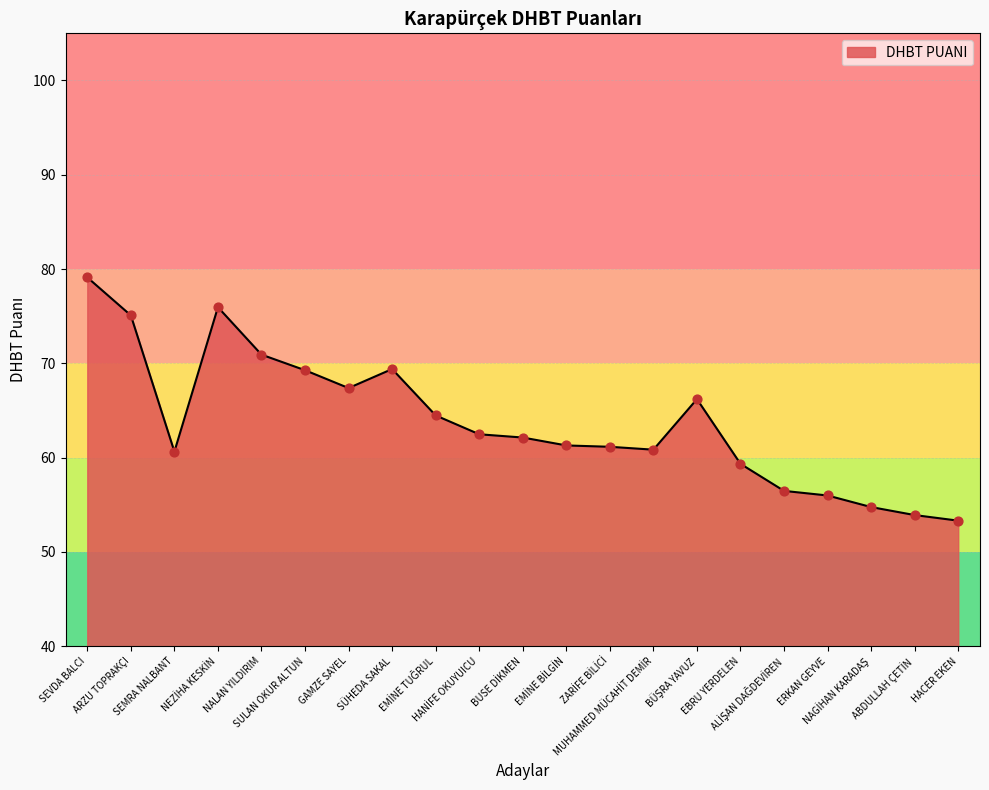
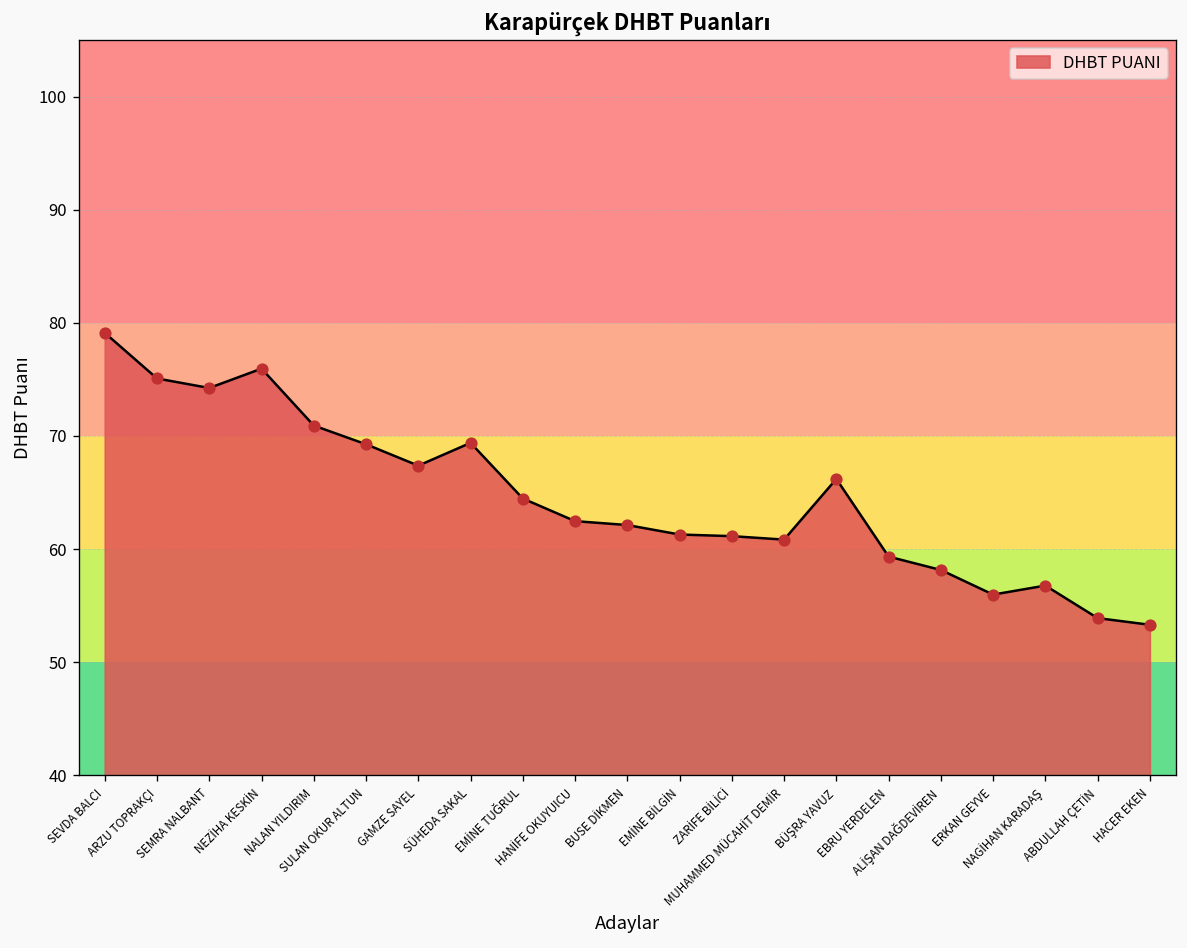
  {
    "SEVDA BALCI": 79,
    "ARZU TOPRAKÇI": 75,
-   "SEMRA NALBANT": 61,
+   "SEMRA NALBANT": 74,
    "NEZİHA KESKİN": 76,
    "NALAN YILDIRIM": 71,
    "SULAN OKUR ALTUN": 69,
    "GAMZE SAYEL": 67,
    "SÜHEDA SAKAL": 69,
    "EMİNE TUĞRUL": 64,
    "HANİFE OKUYUICU": 62,
    "BUSE DİKMEN": 62,
    "EMİNE BİLGİN": 61,
    "ZARİFE BİLİCİ": 61,
    "MUHAMMED MÜCAHİT DEMİR": 61,
    "BÜŞRA YAVUZ": 66,
    "EBRU YERDELEN": 59,
-   "ALİŞAN DAĞDEVİREN": 56,
+   "ALİŞAN DAĞDEVİREN": 58,
    "ERKAN GEYVE": 56,
-   "NAGİHAN KARADAŞ": 55,
+   "NAGİHAN KARADAŞ": 57,
    "ABDULLAH ÇETİN": 54,
    "HACER EKEN": 53
  }
